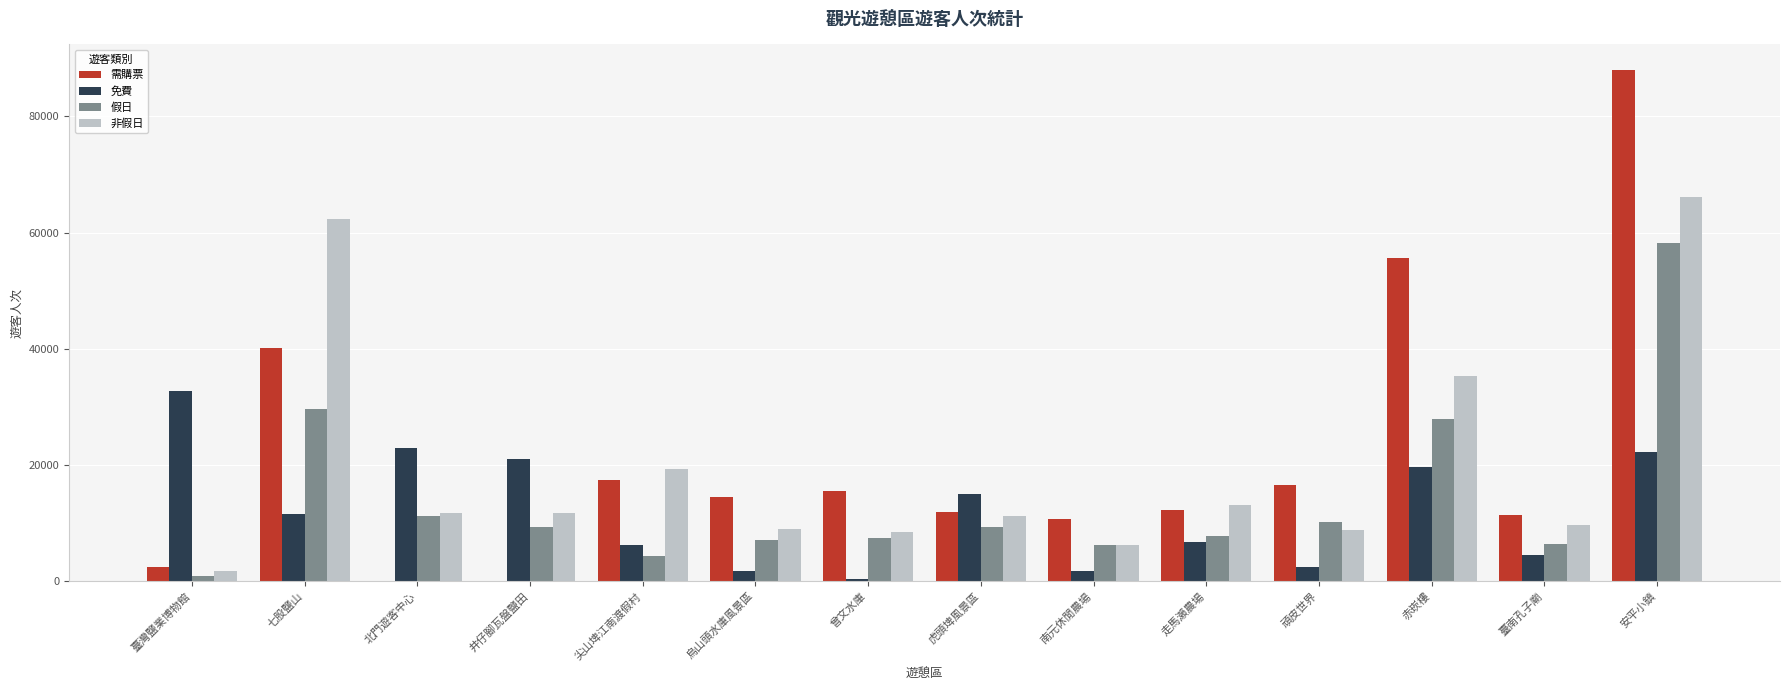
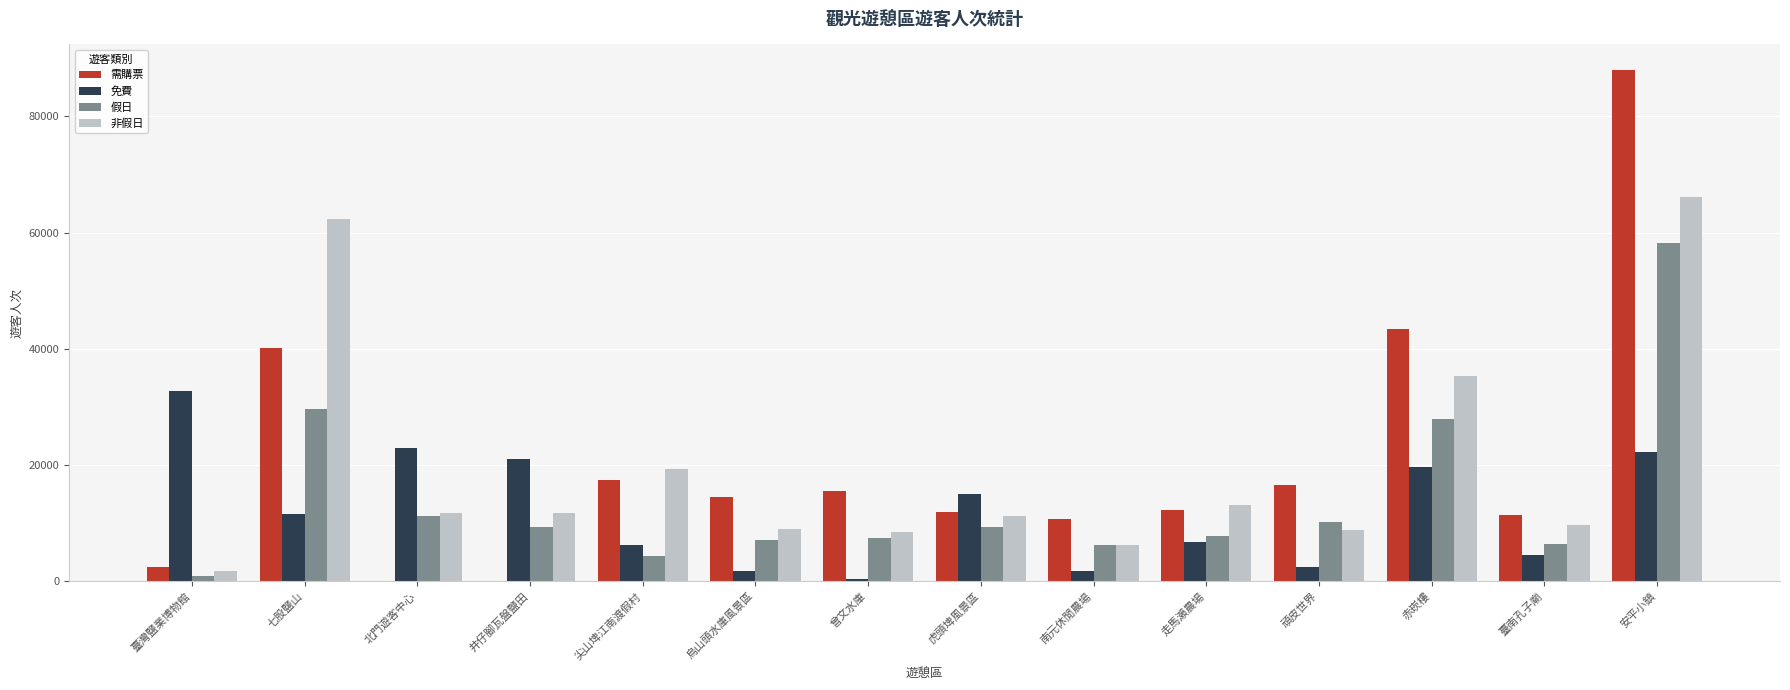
  {
    "需購票": {
      "臺灣鹽業博物館": 2000,
      "七股鹽山": 40000,
      "北門遊客中心": 0,
      "井仔腳瓦盤鹽田": 0,
      "尖山埤江南渡假村": 17000,
      "烏山頭水庫風景區": 14000,
      "曾文水庫": 16000,
      "虎頭埤風景區": 12000,
      "南元休閒農場": 11000,
      "走馬瀨農場": 12000,
      "頑皮世界": 17000,
-     "赤崁樓": 56000,
+     "赤崁樓": 43000,
      "臺南孔子廟": 11000,
      "安平小鎮": 88000
    },
    "免費": {
      "臺灣鹽業博物館": 33000,
      "七股鹽山": 12000,
      "北門遊客中心": 23000,
      "井仔腳瓦盤鹽田": 21000,
      "尖山埤江南渡假村": 6000,
      "烏山頭水庫風景區": 2000,
      "虎頭埤風景區": 15000,
      "南元休閒農場": 2000,
      "走馬瀨農場": 7000,
      "頑皮世界": 2000,
      "赤崁樓": 20000,
      "臺南孔子廟": 5000,
      "安平小鎮": 22000
    },
    "假日": {
      "臺灣鹽業博物館": 1000,
      "七股鹽山": 30000,
      "北門遊客中心": 11000,
      "井仔腳瓦盤鹽田": 9000,
      "尖山埤江南渡假村": 4000,
      "烏山頭水庫風景區": 7000,
      "曾文水庫": 7000,
      "虎頭埤風景區": 9000,
      "南元休閒農場": 6000,
      "走馬瀨農場": 8000,
      "頑皮世界": 10000,
      "赤崁樓": 28000,
      "臺南孔子廟": 6000,
      "安平小鎮": 58000
    },
    "非假日": {
      "臺灣鹽業博物館": 2000,
      "七股鹽山": 62000,
      "北門遊客中心": 12000,
      "井仔腳瓦盤鹽田": 12000,
      "尖山埤江南渡假村": 19000,
      "烏山頭水庫風景區": 9000,
      "曾文水庫": 8000,
      "虎頭埤風景區": 11000,
      "南元休閒農場": 6000,
      "走馬瀨農場": 13000,
      "頑皮世界": 9000,
      "赤崁樓": 35000,
      "臺南孔子廟": 10000,
      "安平小鎮": 66000
    }
  }
